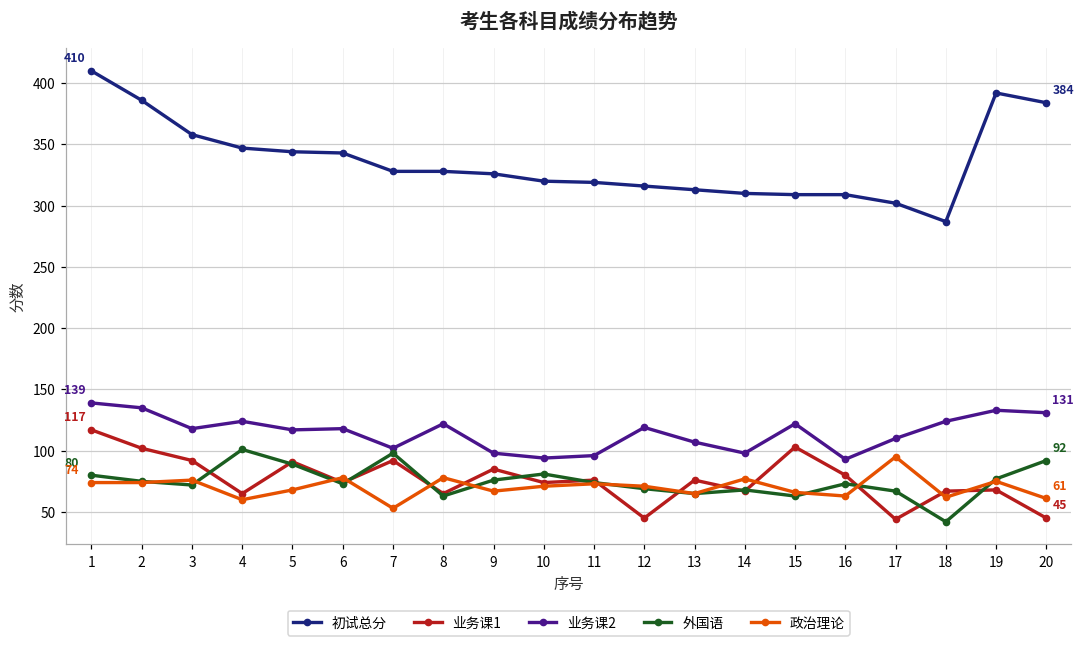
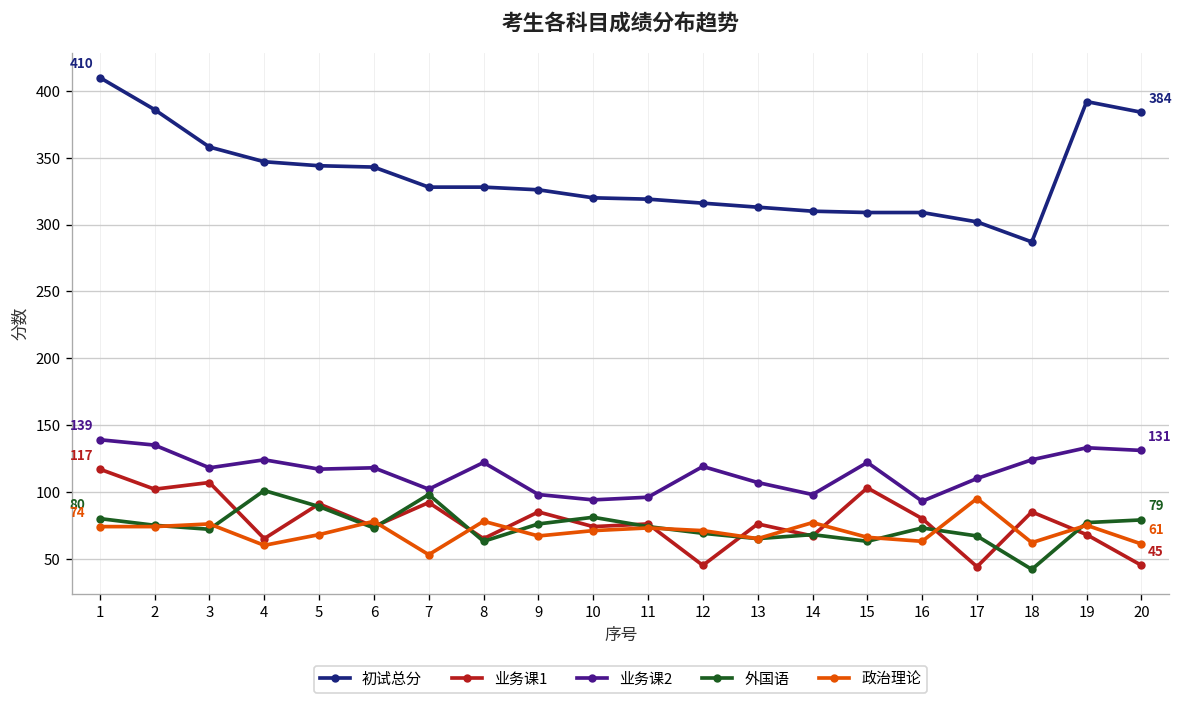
  {
    "业务课1": {
      "2": 102,
-     "3": 92,
+     "3": 107,
      "4": 65,
      "7": 92,
      "9": 85,
      "10": 74,
      "12": 45,
      "13": 76,
      "15": 103,
      "16": 80,
      "17": 44,
-     "18": 67,
+     "18": 85,
      "19": 68
    },
    "外国语": {
-     "20": 92
+     "20": 79
    },
    "政治理论": {
      "20": 61
    }
  }
